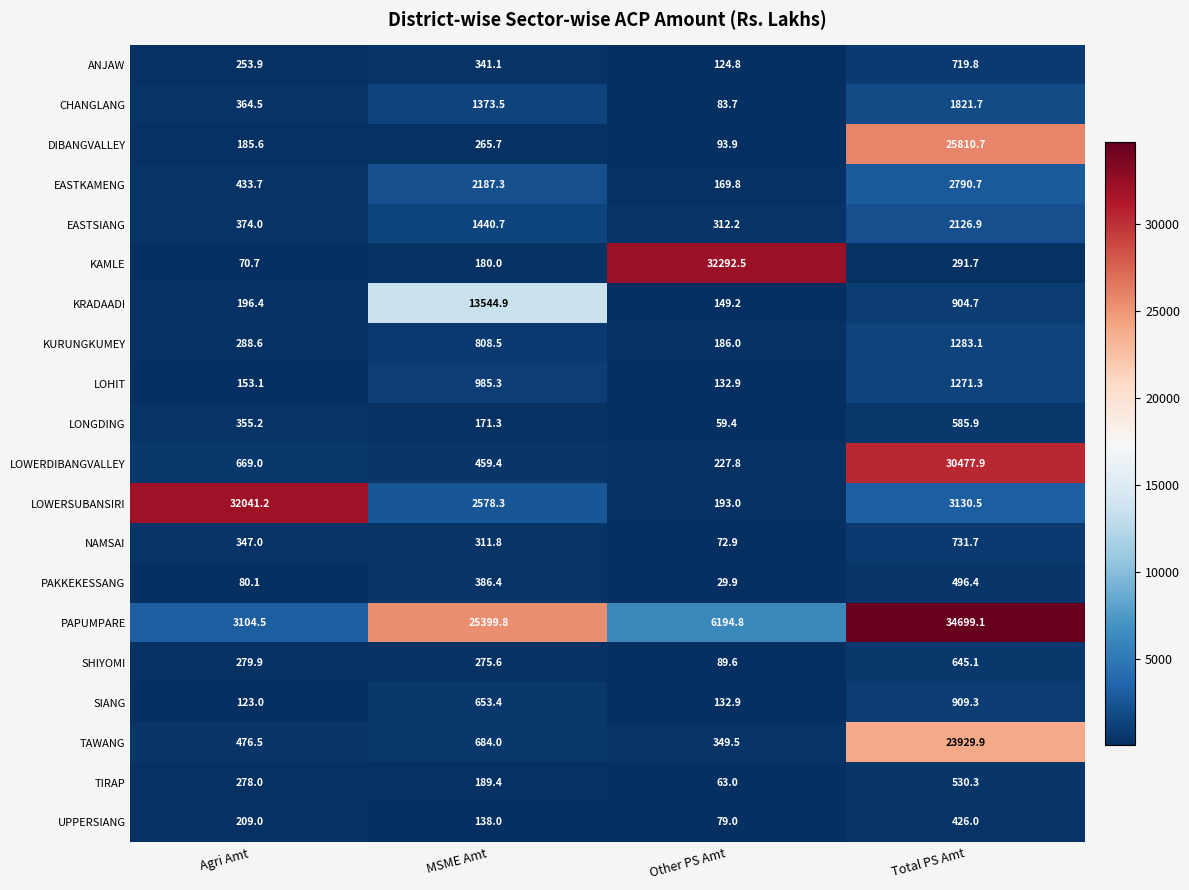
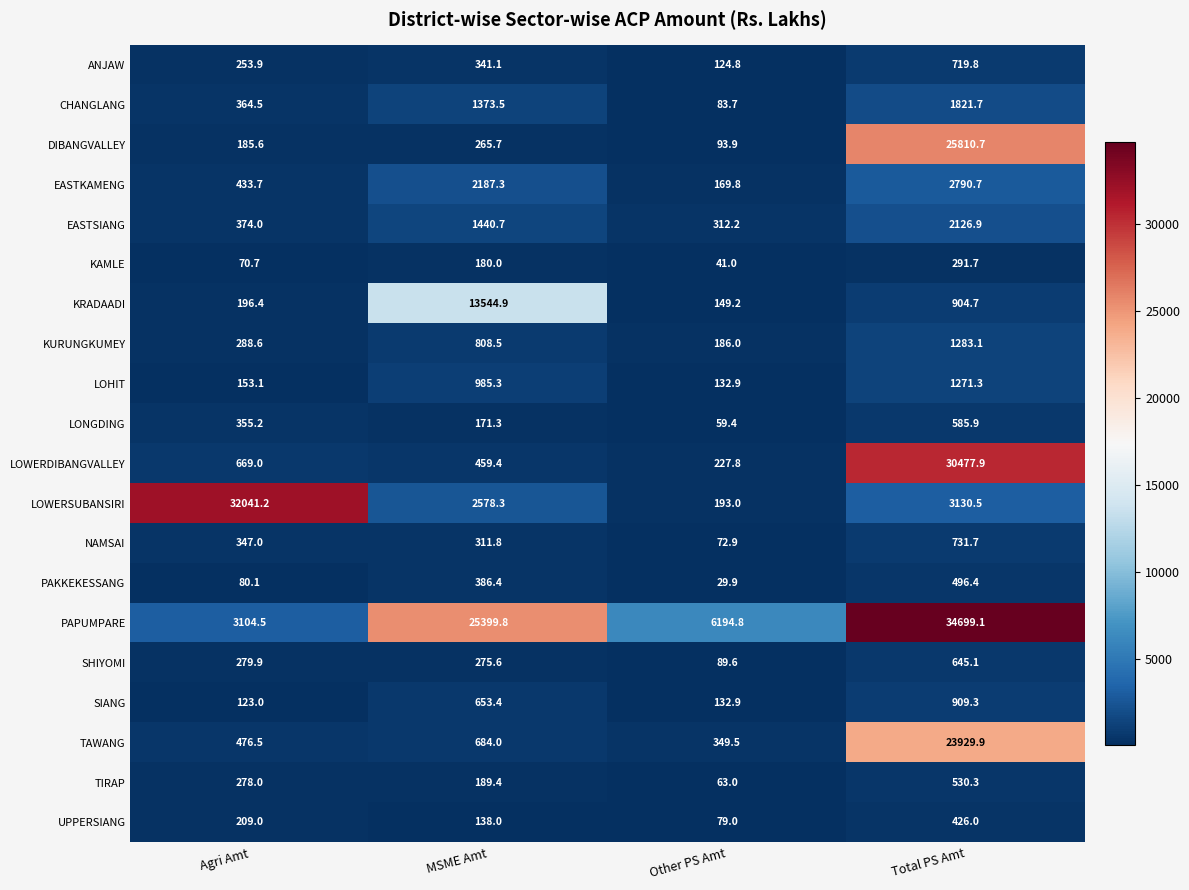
  {
    "ANJAW": {
      "Agri Amt": 253.9,
      "MSME Amt": 341.1,
      "Other PS Amt": 124.8,
      "Total PS Amt": 719.8
    },
    "CHANGLANG": {
      "Agri Amt": 364.5,
      "MSME Amt": 1373.5,
      "Other PS Amt": 83.7,
      "Total PS Amt": 1821.7
    },
    "DIBANGVALLEY": {
      "Agri Amt": 185.6,
      "MSME Amt": 265.7,
      "Other PS Amt": 93.9,
      "Total PS Amt": 25810.7
    },
    "EASTKAMENG": {
      "Agri Amt": 433.7,
      "MSME Amt": 2187.3,
      "Other PS Amt": 169.8,
      "Total PS Amt": 2790.7
    },
    "EASTSIANG": {
      "Agri Amt": 374.0,
      "MSME Amt": 1440.7,
      "Other PS Amt": 312.2,
      "Total PS Amt": 2126.9
    },
    "KAMLE": {
      "Agri Amt": 70.7,
      "MSME Amt": 180.0,
-     "Other PS Amt": 32292.5,
+     "Other PS Amt": 41.0,
      "Total PS Amt": 291.7
    },
    "KRADAADI": {
      "Agri Amt": 196.4,
      "MSME Amt": 13544.9,
      "Other PS Amt": 149.2,
      "Total PS Amt": 904.7
    },
    "KURUNGKUMEY": {
      "Agri Amt": 288.6,
      "MSME Amt": 808.5,
      "Other PS Amt": 186.0,
      "Total PS Amt": 1283.1
    },
    "LOHIT": {
      "Agri Amt": 153.1,
      "MSME Amt": 985.3,
      "Other PS Amt": 132.9,
      "Total PS Amt": 1271.3
    },
    "LONGDING": {
      "Agri Amt": 355.2,
      "MSME Amt": 171.3,
      "Other PS Amt": 59.4,
      "Total PS Amt": 585.9
    },
    "LOWERDIBANGVALLEY": {
      "Agri Amt": 669.0,
      "MSME Amt": 459.4,
      "Other PS Amt": 227.8,
      "Total PS Amt": 30477.9
    },
    "LOWERSUBANSIRI": {
      "Agri Amt": 32041.2,
      "MSME Amt": 2578.3,
      "Other PS Amt": 193.0,
      "Total PS Amt": 3130.5
    },
    "NAMSAI": {
      "Agri Amt": 347.0,
      "MSME Amt": 311.8,
      "Other PS Amt": 72.9,
      "Total PS Amt": 731.7
    },
    "PAKKEKESSANG": {
      "Agri Amt": 80.1,
      "MSME Amt": 386.4,
      "Other PS Amt": 29.9,
      "Total PS Amt": 496.4
    },
    "PAPUMPARE": {
      "Agri Amt": 3104.5,
      "MSME Amt": 25399.8,
      "Other PS Amt": 6194.8,
      "Total PS Amt": 34699.1
    },
    "SHIYOMI": {
      "Agri Amt": 279.9,
      "MSME Amt": 275.6,
      "Other PS Amt": 89.6,
      "Total PS Amt": 645.1
    },
    "SIANG": {
      "Agri Amt": 123.0,
      "MSME Amt": 653.4,
      "Other PS Amt": 132.9,
      "Total PS Amt": 909.3
    },
    "TAWANG": {
      "Agri Amt": 476.5,
      "MSME Amt": 684.0,
      "Other PS Amt": 349.5,
      "Total PS Amt": 23929.9
    },
    "TIRAP": {
      "Agri Amt": 278.0,
      "MSME Amt": 189.4,
      "Other PS Amt": 63.0,
      "Total PS Amt": 530.3
    },
    "UPPERSIANG": {
      "Agri Amt": 209.0,
      "MSME Amt": 138.0,
      "Other PS Amt": 79.0,
      "Total PS Amt": 426.0
    }
  }
